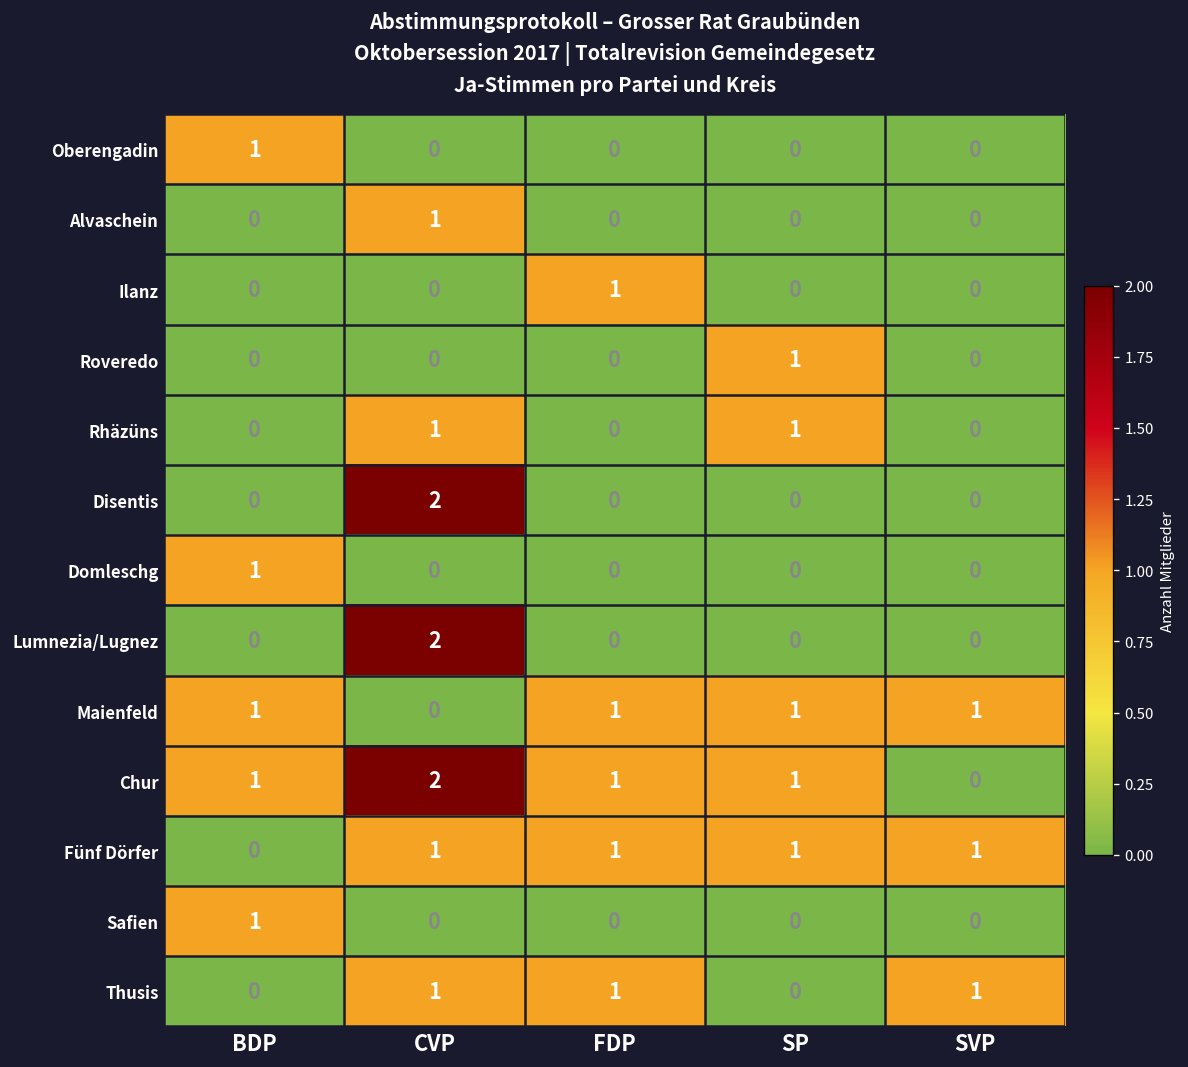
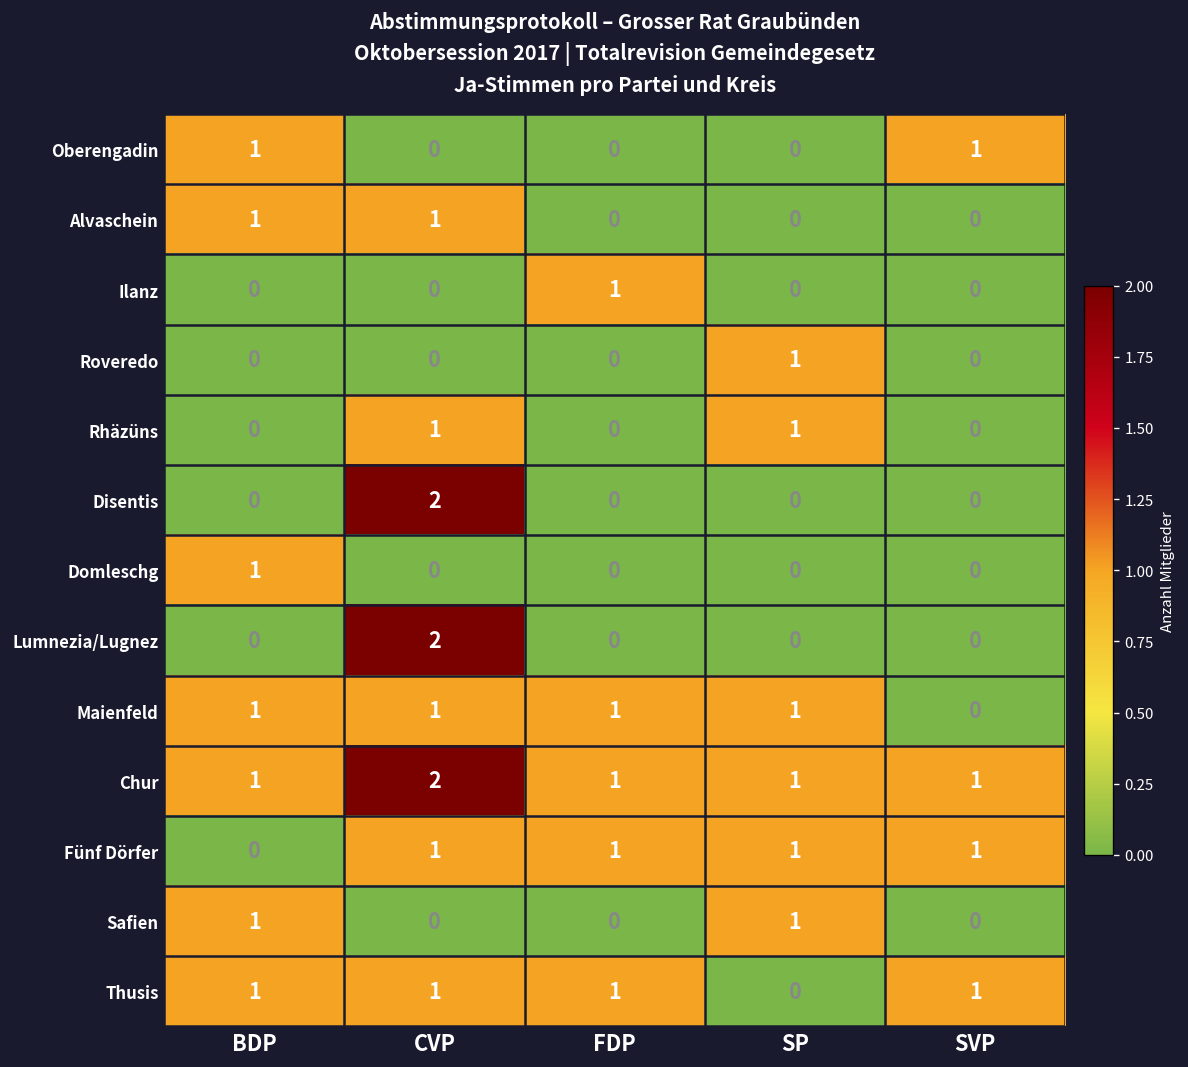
  {
    "Oberengadin": {
      "BDP": 1,
      "CVP": 0,
      "FDP": 0,
      "SP": 0,
-     "SVP": 0
+     "SVP": 1
    },
    "Alvaschein": {
-     "BDP": 0,
+     "BDP": 1,
      "CVP": 1,
      "FDP": 0,
      "SP": 0,
      "SVP": 0
    },
    "Ilanz": {
      "BDP": 0,
      "CVP": 0,
      "FDP": 1,
      "SP": 0,
      "SVP": 0
    },
    "Roveredo": {
      "BDP": 0,
      "CVP": 0,
      "FDP": 0,
      "SP": 1,
      "SVP": 0
    },
    "Rhäzüns": {
      "BDP": 0,
      "CVP": 1,
      "FDP": 0,
      "SP": 1,
      "SVP": 0
    },
    "Disentis": {
      "BDP": 0,
      "CVP": 2,
      "FDP": 0,
      "SP": 0,
      "SVP": 0
    },
    "Domleschg": {
      "BDP": 1,
      "CVP": 0,
      "FDP": 0,
      "SP": 0,
      "SVP": 0
    },
    "Lumnezia/Lugnez": {
      "BDP": 0,
      "CVP": 2,
      "FDP": 0,
      "SP": 0,
      "SVP": 0
    },
    "Maienfeld": {
      "BDP": 1,
-     "CVP": 0,
+     "CVP": 1,
      "FDP": 1,
      "SP": 1,
-     "SVP": 1
+     "SVP": 0
    },
    "Chur": {
      "BDP": 1,
      "CVP": 2,
      "FDP": 1,
      "SP": 1,
-     "SVP": 0
+     "SVP": 1
    },
    "Fünf Dörfer": {
      "BDP": 0,
      "CVP": 1,
      "FDP": 1,
      "SP": 1,
      "SVP": 1
    },
    "Safien": {
      "BDP": 1,
      "CVP": 0,
      "FDP": 0,
-     "SP": 0,
+     "SP": 1,
      "SVP": 0
    },
    "Thusis": {
-     "BDP": 0,
+     "BDP": 1,
      "CVP": 1,
      "FDP": 1,
      "SP": 0,
      "SVP": 1
    }
  }
